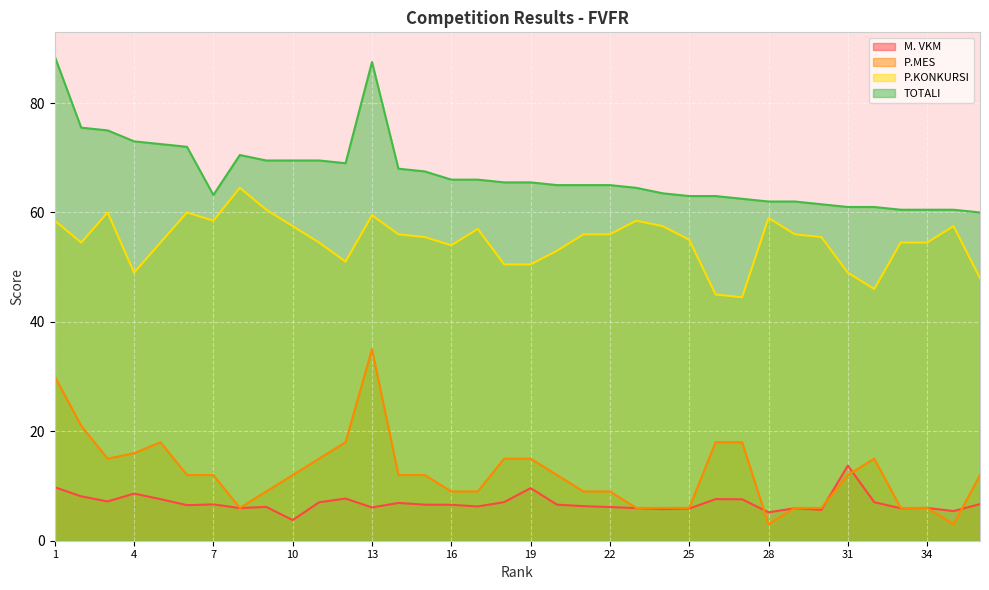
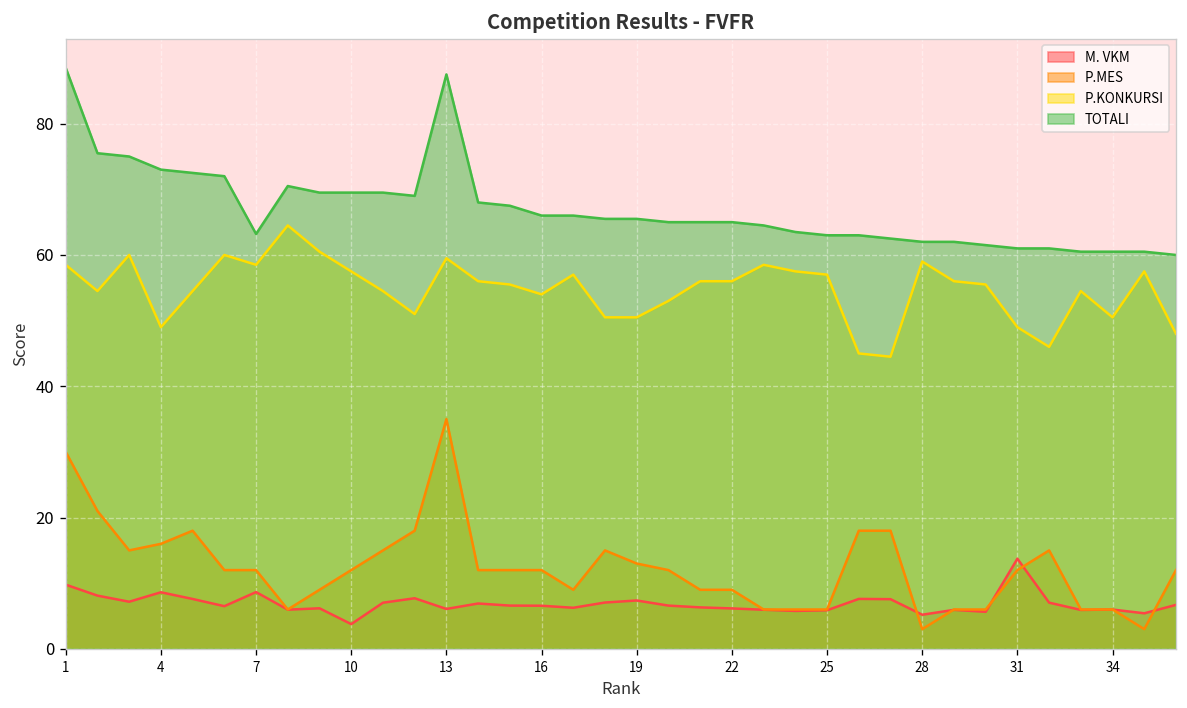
  {
    "M. VKM": {
      "1": 10,
      "4": 9,
-     "7": 7,
+     "7": 9,
      "10": 4,
      "13": 6,
      "16": 7,
-     "19": 10,
+     "19": 7,
      "22": 6,
      "28": 5,
      "31": 14
    },
    "P.MES": {
      "1": 30,
      "4": 16,
      "7": 12,
      "10": 12,
      "13": 35,
-     "16": 9,
-     "19": 15,
+     "16": 12,
+     "19": 13,
      "22": 9,
      "28": 3,
      "31": 12
    },
    "P.KONKURSI": {
      "1": 59,
      "4": 49,
      "7": 59,
      "10": 58,
      "13": 60,
      "16": 54,
      "19": 51,
      "22": 56,
-     "25": 55,
+     "25": 57,
      "28": 59,
      "31": 49,
-     "34": 55
+     "34": 51
    },
    "TOTALI": {
      "1": 89,
      "4": 73,
      "7": 63,
      "10": 70,
      "13": 88,
      "16": 66,
      "19": 66,
      "22": 65,
      "25": 63,
      "28": 62,
      "31": 61,
      "34": 61
    }
  }
